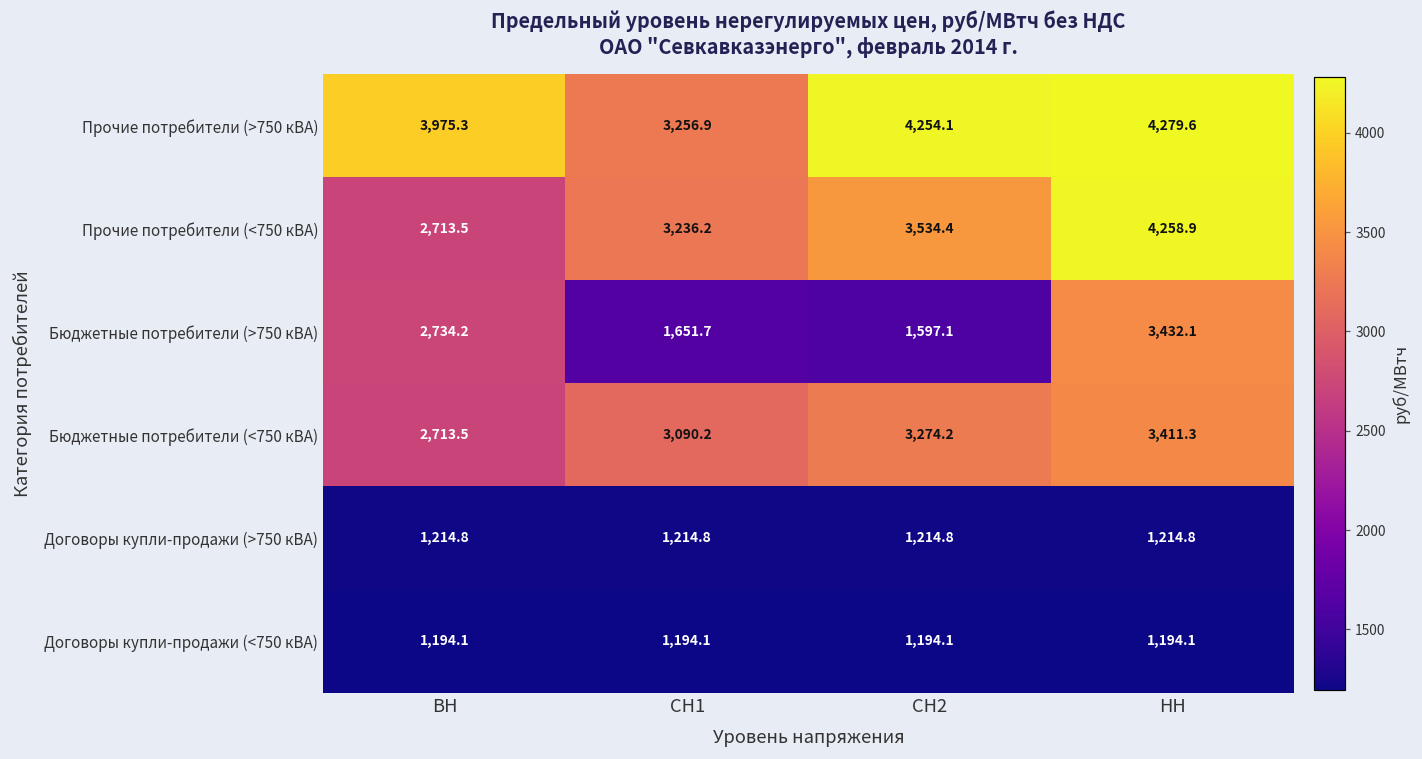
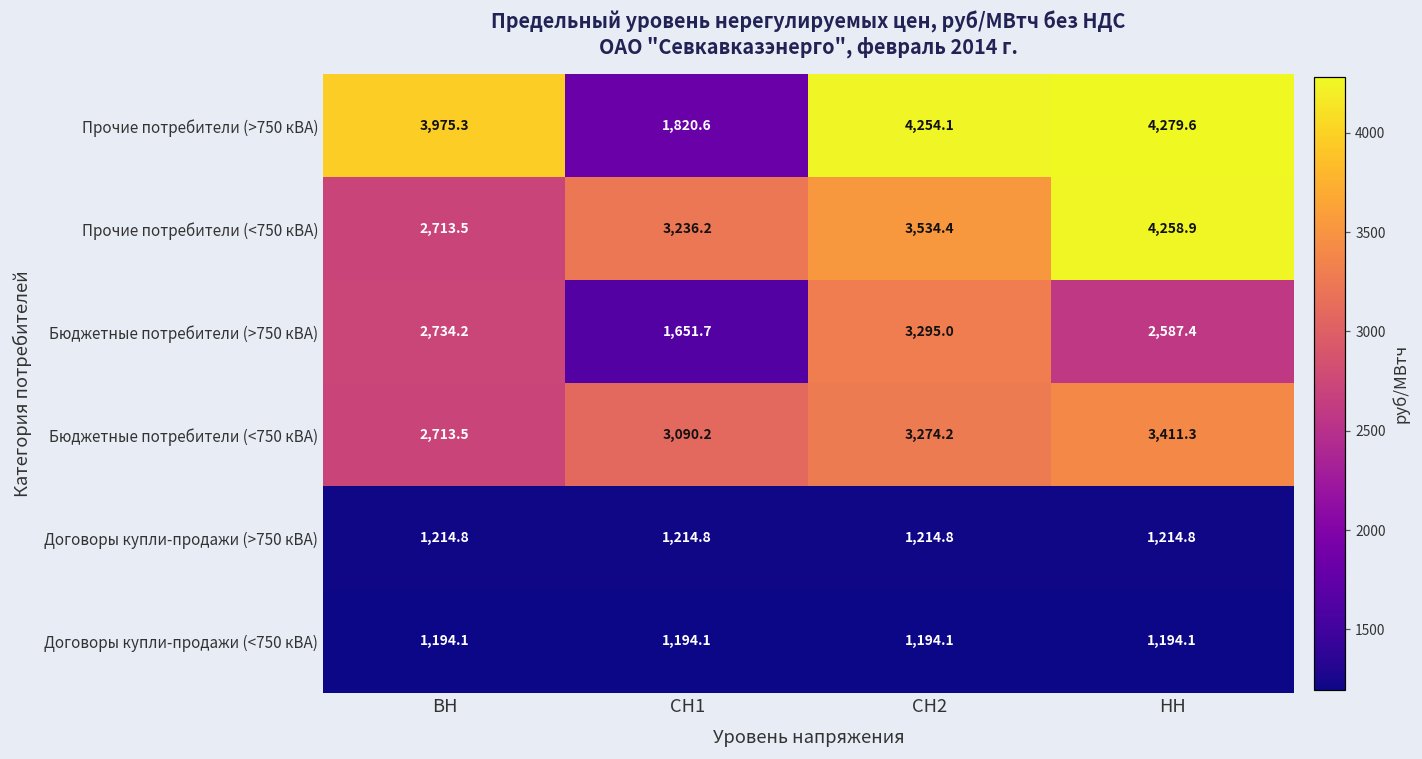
  {
    "Прочие потребители (>750 кВА)": {
      "ВН": "3,975.3",
-     "СН1": "3,256.9",
+     "СН1": "1,820.6",
      "СН2": "4,254.1",
      "НН": "4,279.6"
    },
    "Прочие потребители (<750 кВА)": {
      "ВН": "2,713.5",
      "СН1": "3,236.2",
      "СН2": "3,534.4",
      "НН": "4,258.9"
    },
    "Бюджетные потребители (>750 кВА)": {
      "ВН": "2,734.2",
      "СН1": "1,651.7",
-     "СН2": "1,597.1",
-     "НН": "3,432.1"
+     "СН2": "3,295.0",
+     "НН": "2,587.4"
    },
    "Бюджетные потребители (<750 кВА)": {
      "ВН": "2,713.5",
      "СН1": "3,090.2",
      "СН2": "3,274.2",
      "НН": "3,411.3"
    },
    "Договоры купли-продажи (>750 кВА)": {
      "ВН": "1,214.8",
      "СН1": "1,214.8",
      "СН2": "1,214.8",
      "НН": "1,214.8"
    },
    "Договоры купли-продажи (<750 кВА)": {
      "ВН": "1,194.1",
      "СН1": "1,194.1",
      "СН2": "1,194.1",
      "НН": "1,194.1"
    }
  }
